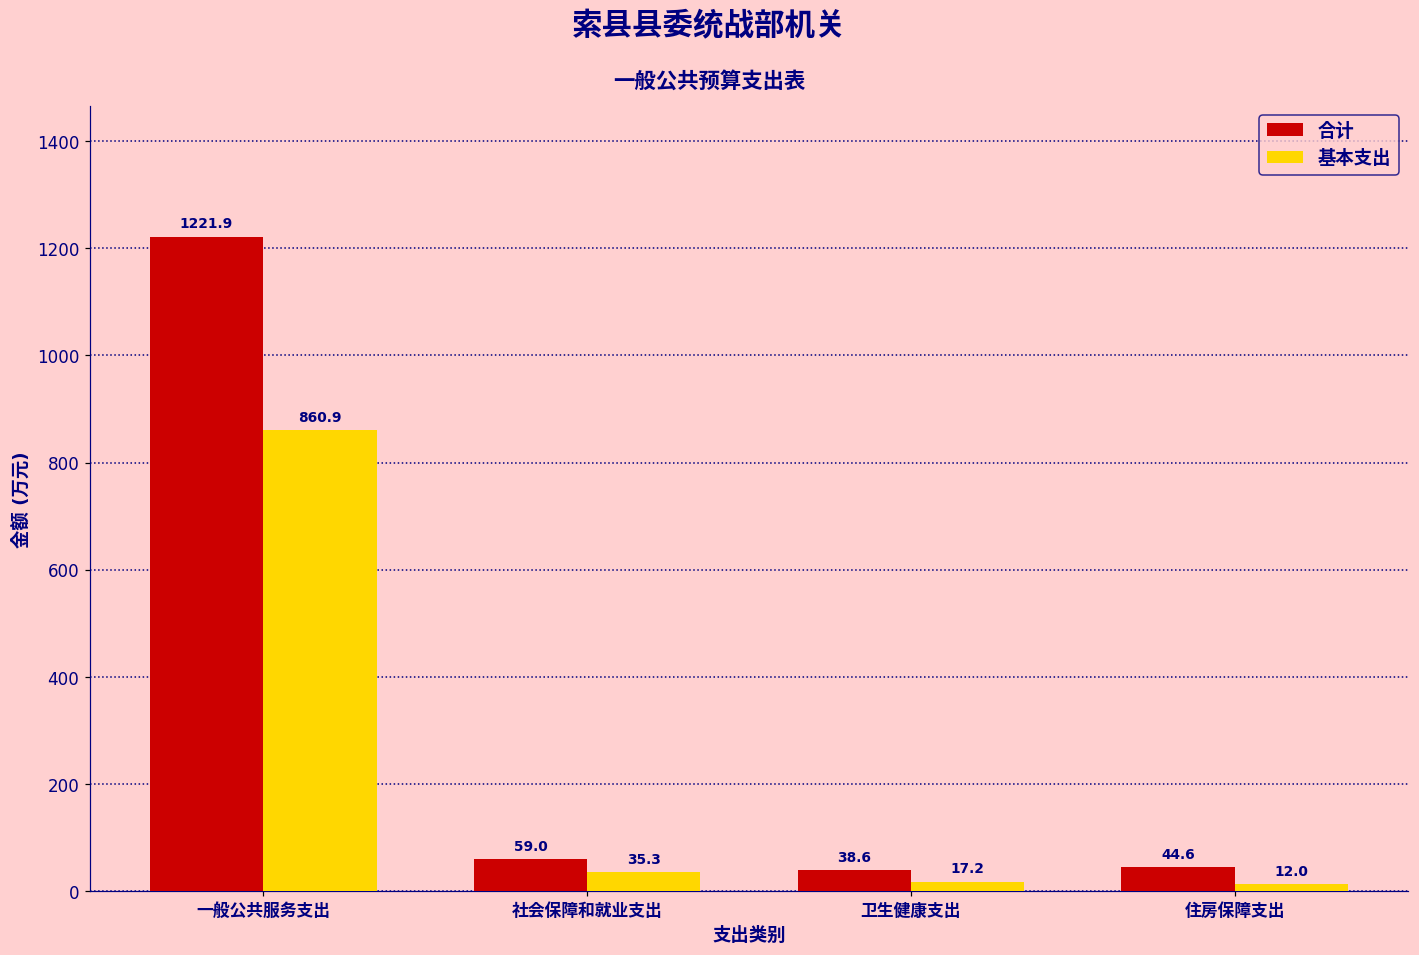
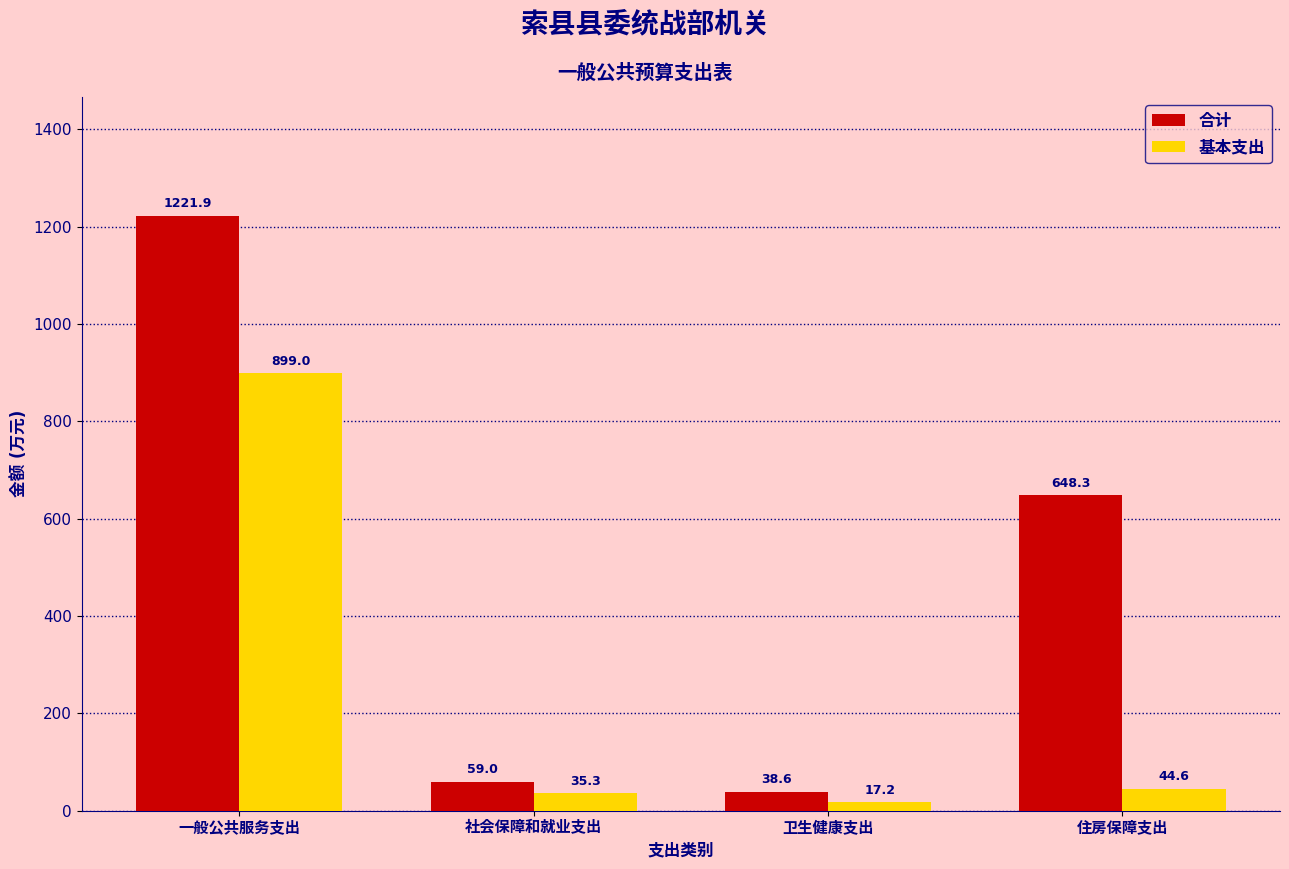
  {
    "合计": {
      "一般公共服务支出": 1221.9,
      "社会保障和就业支出": 59.0,
      "卫生健康支出": 38.6,
-     "住房保障支出": 44.6
+     "住房保障支出": 648.3
    },
    "基本支出": {
-     "一般公共服务支出": 860.9,
+     "一般公共服务支出": 899.0,
      "社会保障和就业支出": 35.3,
      "卫生健康支出": 17.2,
-     "住房保障支出": 12.0
+     "住房保障支出": 44.6
    }
  }
